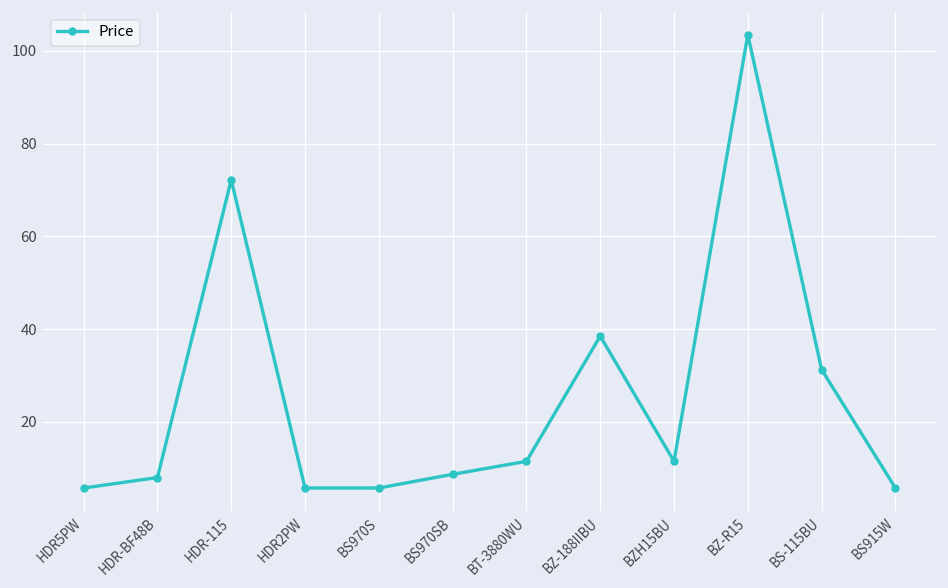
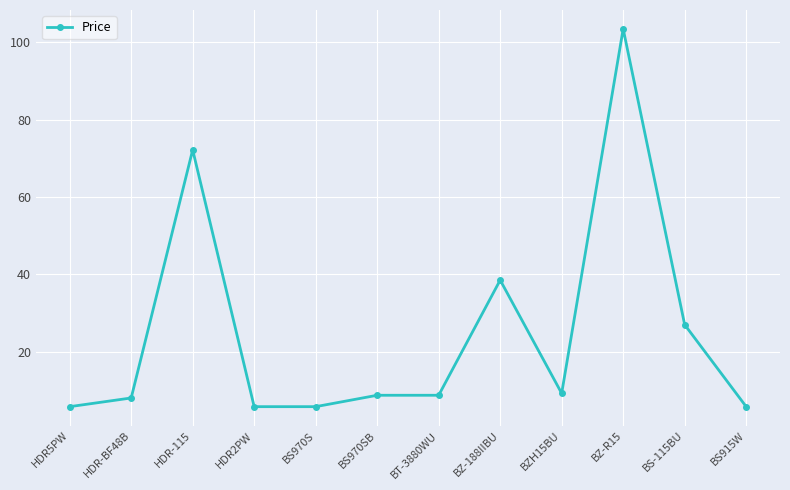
  {
    "HDR5PW": 6,
    "HDR-BF48B": 8,
    "HDR-115": 72,
    "HDR2PW": 6,
    "BS970S": 6,
    "BS970SB": 9,
-   "BT-3880WU": 12,
+   "BT-3880WU": 9,
    "BZ-188IIBU": 39,
-   "BZH15BU": 12,
+   "BZH15BU": 9,
    "BZ-R15": 104,
-   "BS-115BU": 31,
+   "BS-115BU": 27,
    "BS915W": 6
  }
